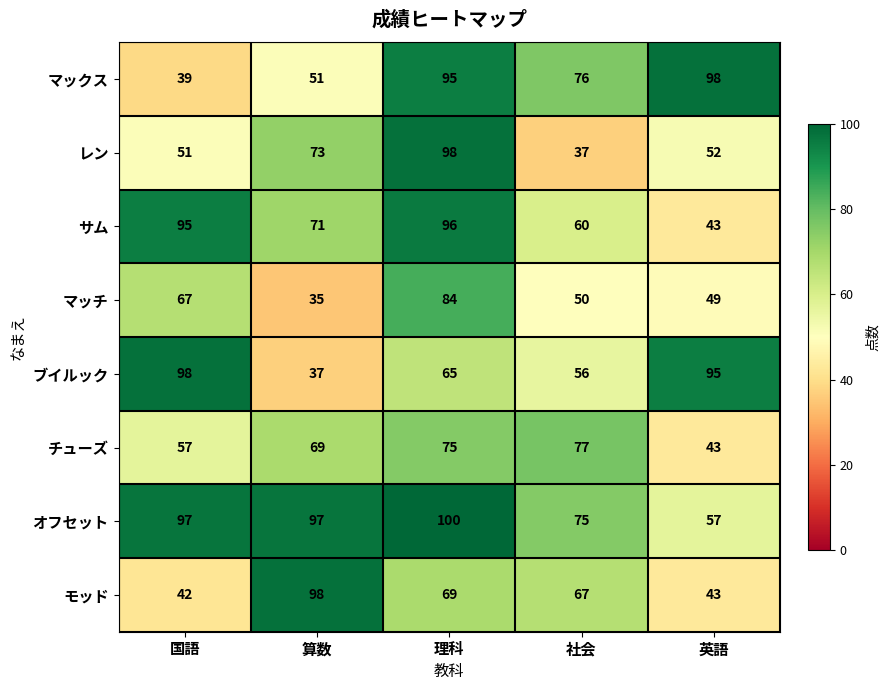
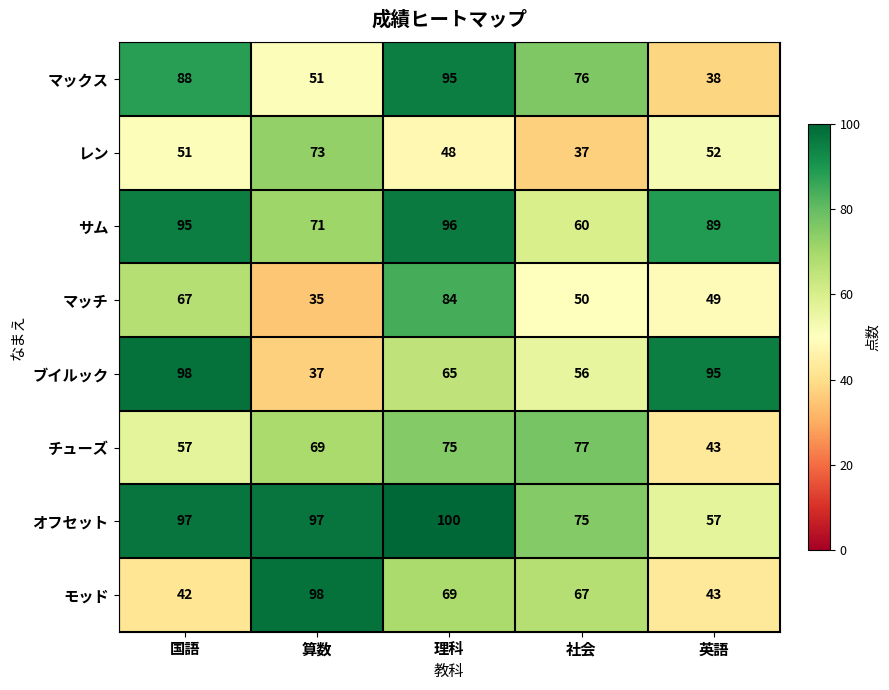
  {
    "マックス": {
-     "国語": 39,
+     "国語": 88,
      "算数": 51,
      "理科": 95,
      "社会": 76,
-     "英語": 98
+     "英語": 38
    },
    "レン": {
      "国語": 51,
      "算数": 73,
-     "理科": 98,
+     "理科": 48,
      "社会": 37,
      "英語": 52
    },
    "サム": {
      "国語": 95,
      "算数": 71,
      "理科": 96,
      "社会": 60,
-     "英語": 43
+     "英語": 89
    },
    "マッチ": {
      "国語": 67,
      "算数": 35,
      "理科": 84,
      "社会": 50,
      "英語": 49
    },
    "ブイルック": {
      "国語": 98,
      "算数": 37,
      "理科": 65,
      "社会": 56,
      "英語": 95
    },
    "チューズ": {
      "国語": 57,
      "算数": 69,
      "理科": 75,
      "社会": 77,
      "英語": 43
    },
    "オフセット": {
      "国語": 97,
      "算数": 97,
      "理科": 100,
      "社会": 75,
      "英語": 57
    },
    "モッド": {
      "国語": 42,
      "算数": 98,
      "理科": 69,
      "社会": 67,
      "英語": 43
    }
  }
